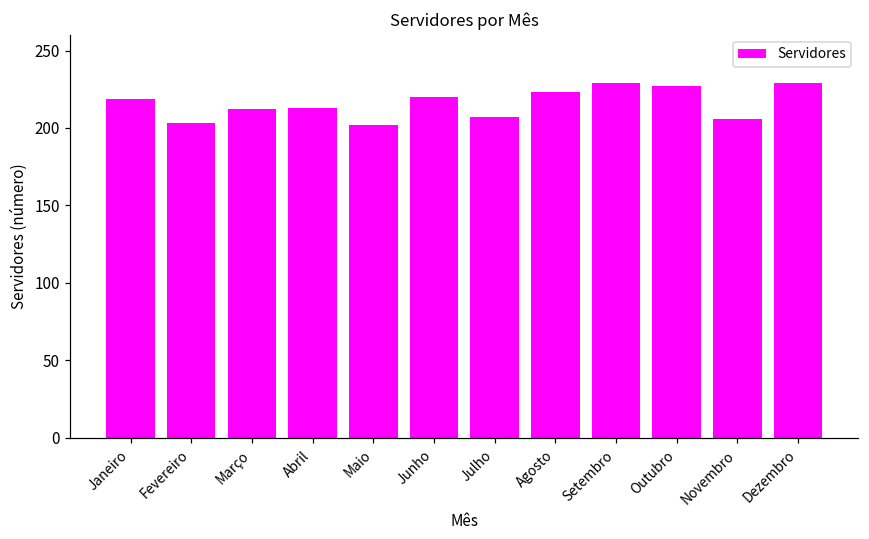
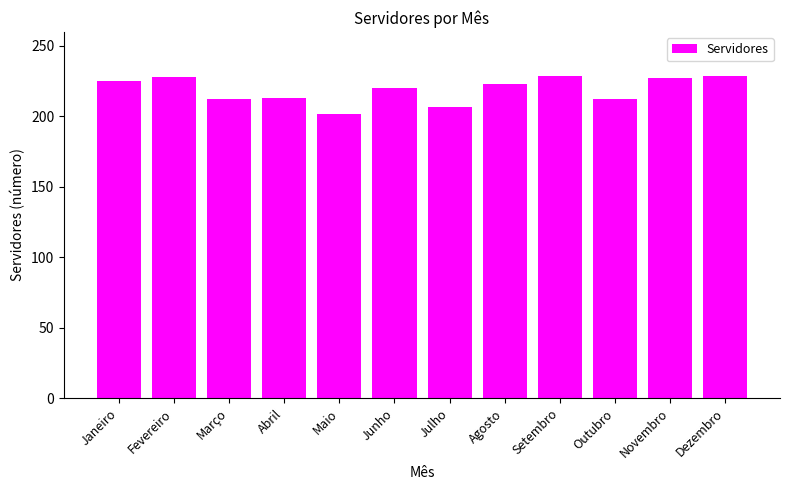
  {
-   "Janeiro": 219,
-   "Fevereiro": 203,
+   "Janeiro": 225,
+   "Fevereiro": 228,
    "Março": 212,
    "Abril": 213,
    "Maio": 202,
    "Junho": 220,
    "Julho": 207,
    "Agosto": 223,
    "Setembro": 229,
-   "Outubro": 227,
-   "Novembro": 206,
+   "Outubro": 212,
+   "Novembro": 227,
    "Dezembro": 229
  }
